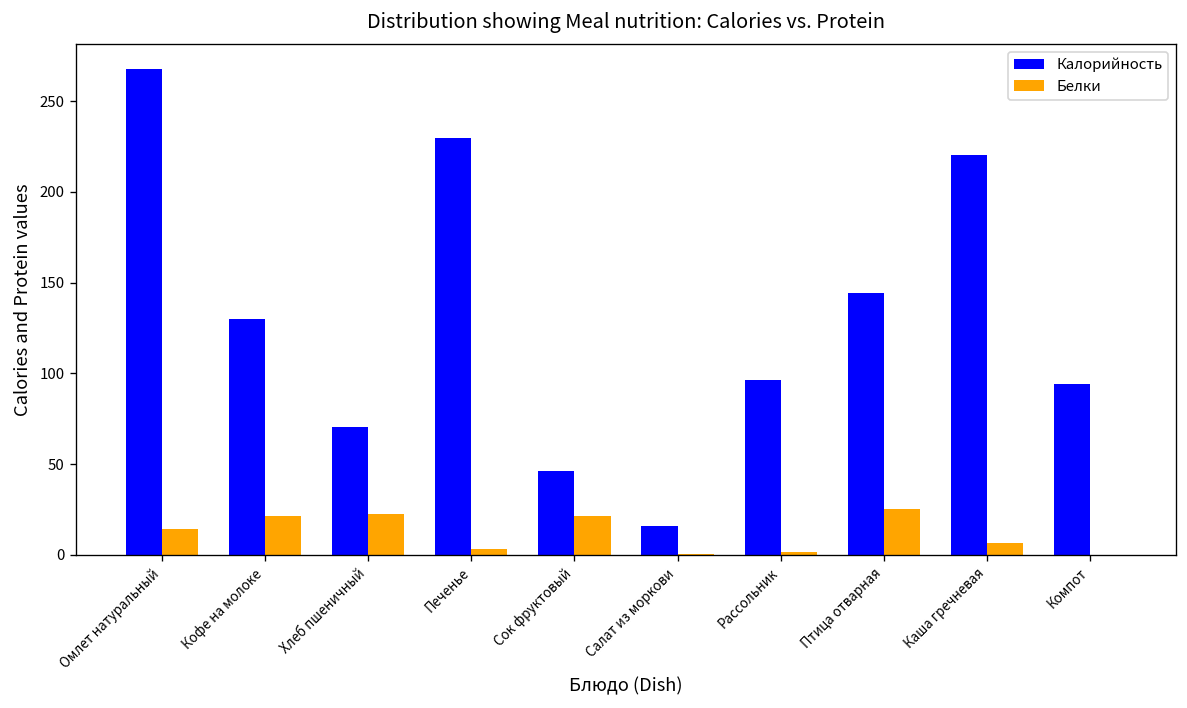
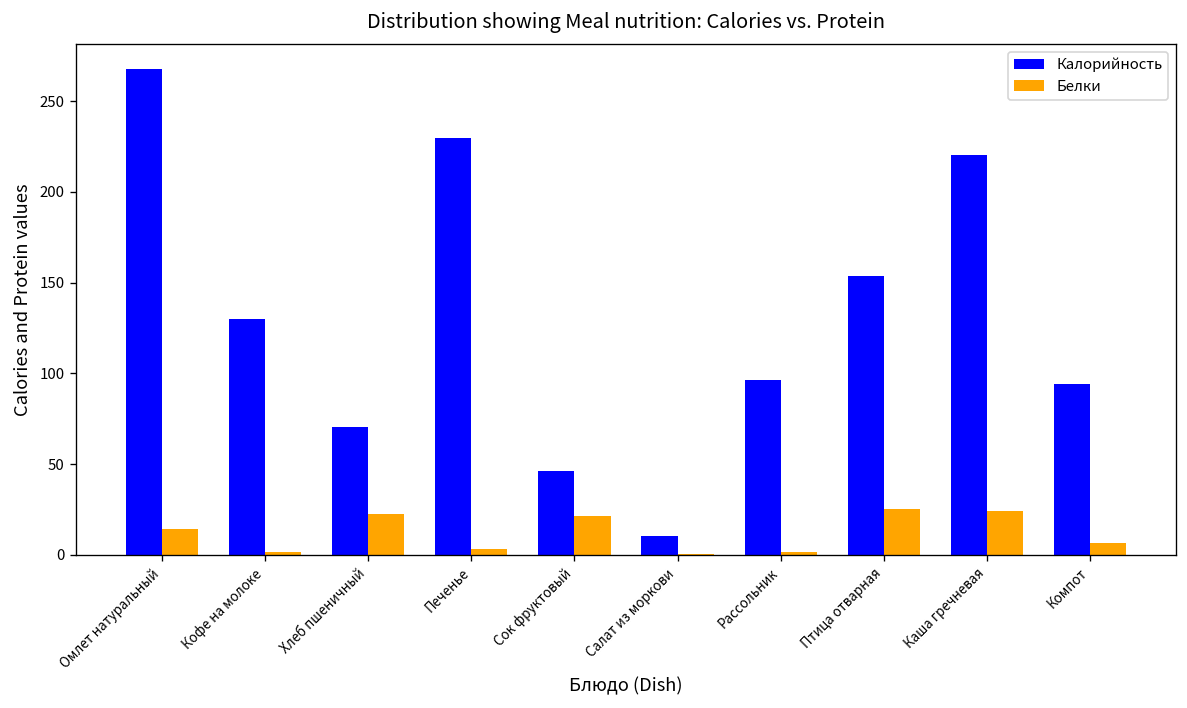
  {
    "Калорийность": {
      "Омлет натуральный": 268,
      "Кофе на молоке": 130,
      "Хлеб пшеничный": 71,
      "Печенье": 230,
      "Сок фруктовый": 46,
-     "Салат из моркови": 16,
+     "Салат из моркови": 10,
      "Рассольник": 97,
-     "Птица отварная": 144,
+     "Птица отварная": 154,
      "Каша гречневая": 221,
      "Компот": 94
    },
    "Белки": {
      "Омлет натуральный": 14,
-     "Кофе на молоке": 22,
+     "Кофе на молоке": 1,
      "Хлеб пшеничный": 23,
      "Печенье": 4,
      "Сок фруктовый": 22,
      "Рассольник": 2,
      "Птица отварная": 25,
-     "Каша гречневая": 7,
-     "Компот": 0
+     "Каша гречневая": 24,
+     "Компот": 7
    }
  }
